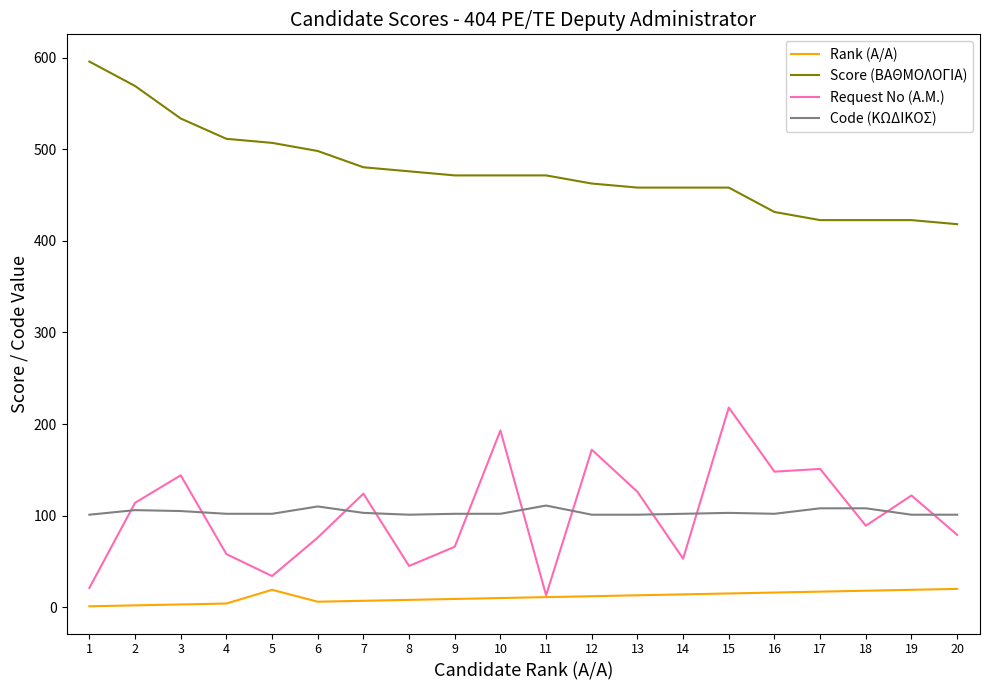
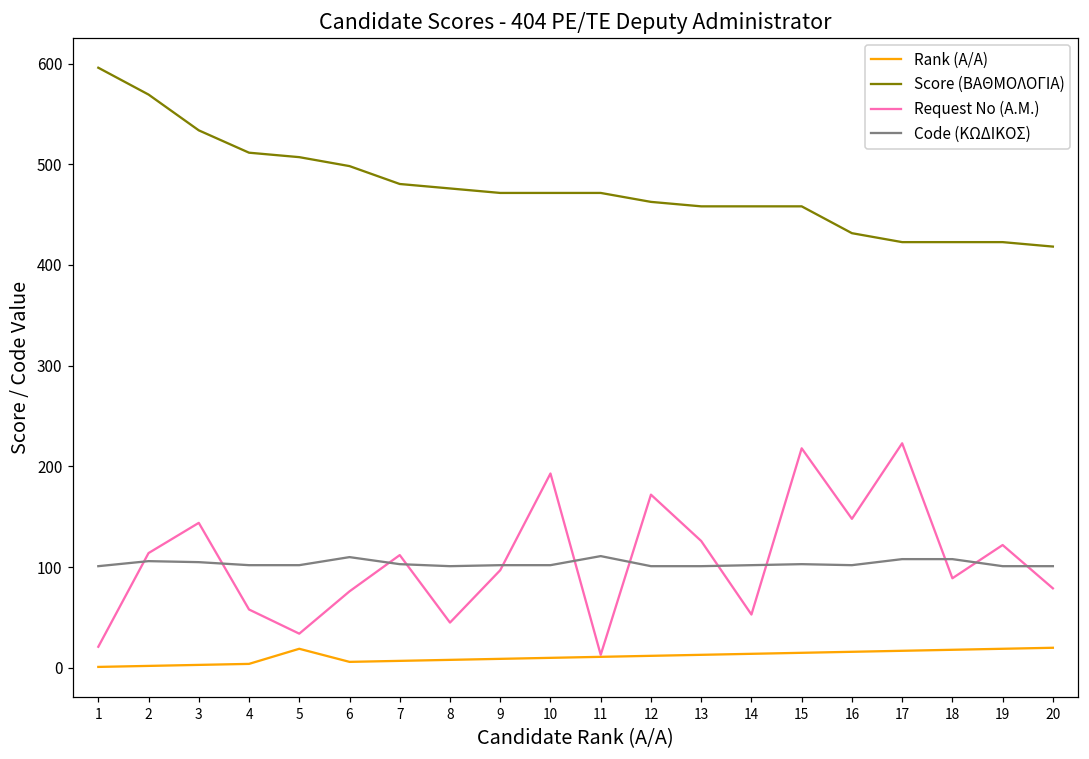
  {
    "Rank (A/A)": {
      "1": 0,
      "2": 0,
      "3": 0,
      "4": 0,
      "5": 20,
      "6": 10,
      "7": 10,
      "8": 10,
      "9": 10,
      "10": 10,
      "12": 10,
      "13": 10,
      "14": 10,
      "15": 20,
      "16": 20,
      "17": 20,
      "18": 20,
      "19": 20,
      "20": 20
    },
    "Score (ΒΑΘΜΟΛΟΓΙΑ)": {
      "1": 600,
      "2": 570,
      "3": 530,
      "4": 510,
      "5": 510,
      "6": 500,
      "7": 480,
      "8": 480,
      "9": 470,
      "10": 470,
      "11": 470,
      "12": 460,
      "13": 460,
      "14": 460,
      "15": 460,
      "16": 430,
      "17": 420,
      "18": 420,
      "19": 420,
      "20": 420
    },
    "Request No (Α.Μ.)": {
      "1": 20,
      "2": 110,
      "3": 140,
      "4": 60,
      "5": 30,
      "6": 80,
-     "7": 120,
+     "7": 110,
      "8": 50,
-     "9": 70,
+     "9": 100,
      "10": 190,
      "12": 170,
      "13": 130,
      "14": 50,
      "15": 220,
      "16": 150,
-     "17": 150,
+     "17": 220,
      "18": 90,
      "19": 120,
      "20": 80
    },
    "Code (ΚΩΔΙΚΟΣ)": {
      "1": 100,
      "2": 110,
      "3": 110,
      "4": 100,
      "5": 100,
      "6": 110,
      "7": 100,
      "8": 100,
      "9": 100,
      "10": 100,
      "11": 110,
      "12": 100,
      "13": 100,
      "14": 100,
      "15": 100,
      "16": 100,
      "17": 110,
      "18": 110,
      "19": 100,
      "20": 100
    }
  }
